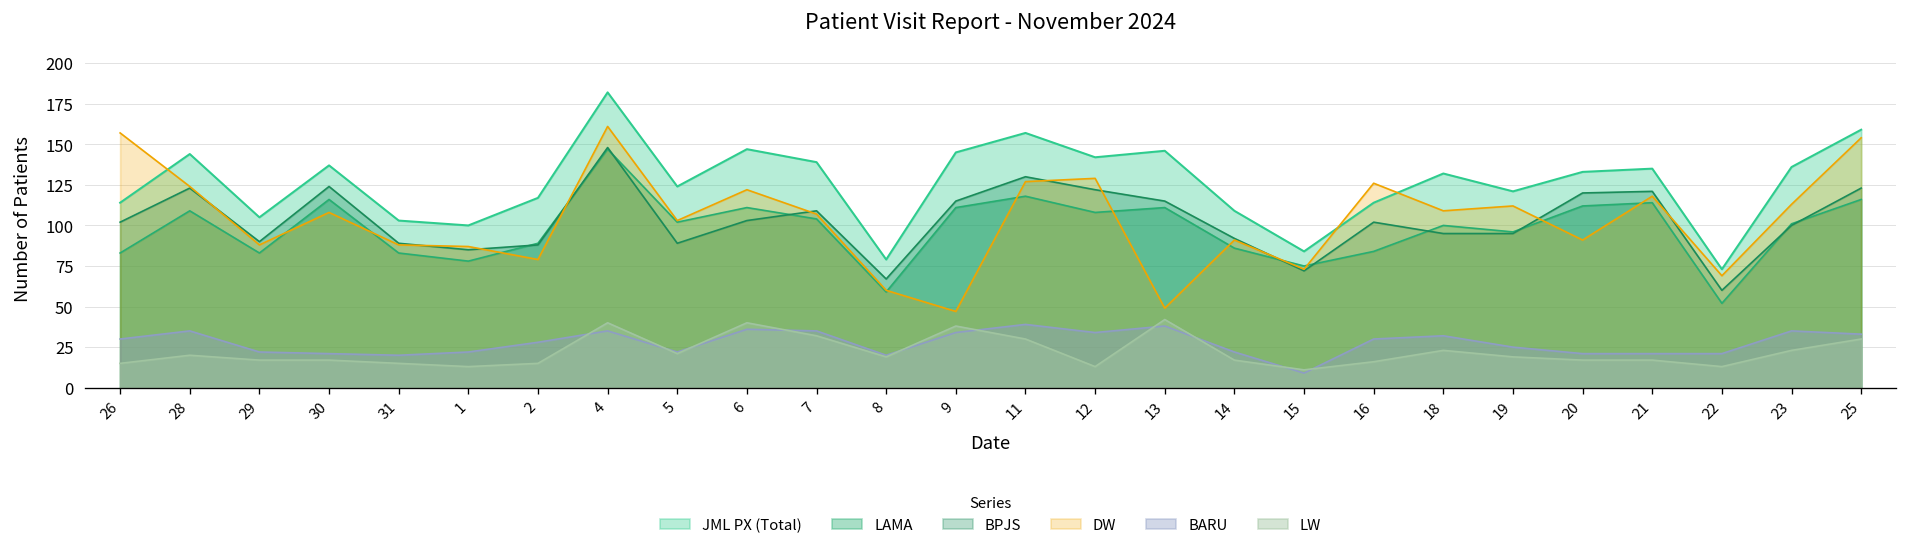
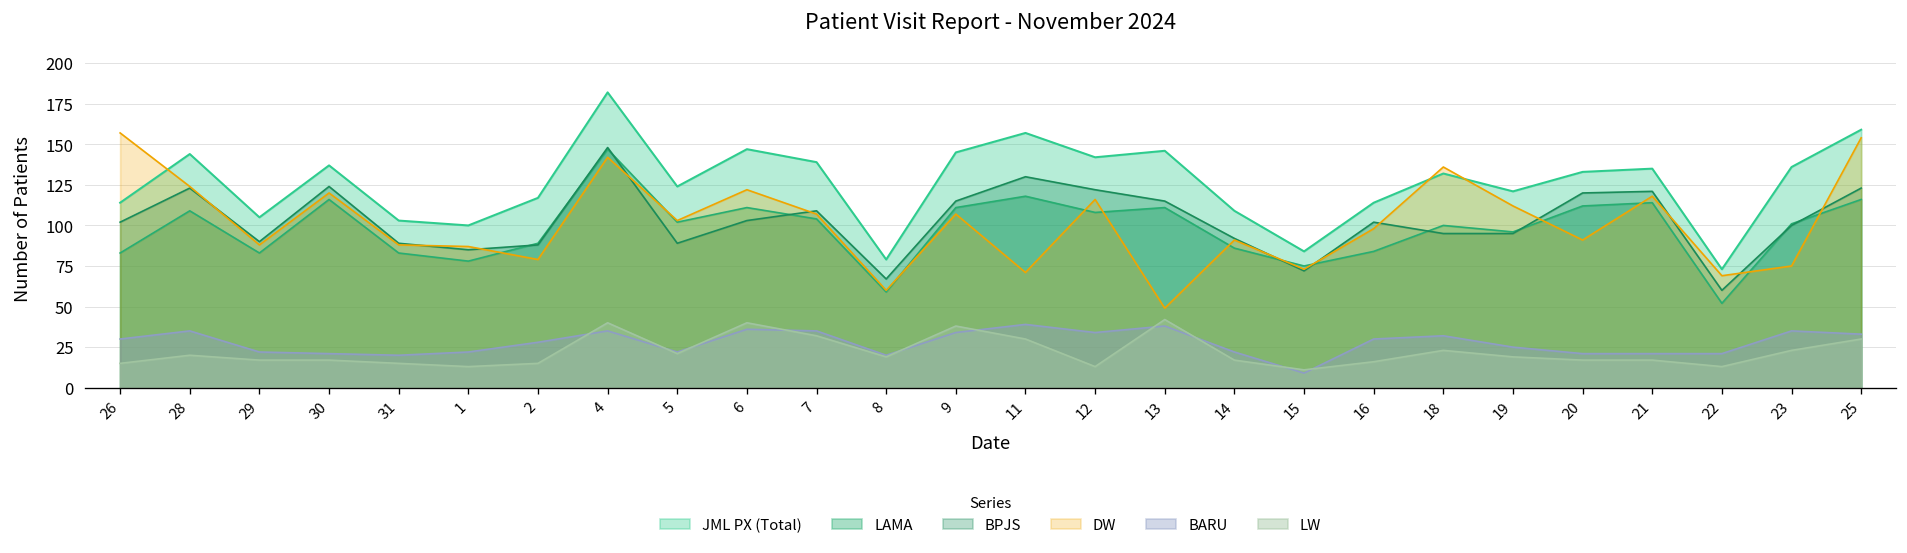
  {
    "DW": {
      "26": 157,
      "29": 88,
-     "30": 108,
+     "30": 120,
      "1": 87,
      "2": 79,
-     "4": 161,
+     "4": 142,
      "6": 122,
      "7": 107,
-     "9": 47,
-     "11": 127,
-     "12": 129,
+     "9": 107,
+     "11": 71,
+     "12": 116,
      "13": 49,
-     "16": 126,
-     "18": 109,
+     "16": 98,
+     "18": 136,
      "19": 112,
      "20": 91,
      "21": 118,
      "22": 69,
-     "23": 113,
+     "23": 75,
      "25": 154
    }
  }
